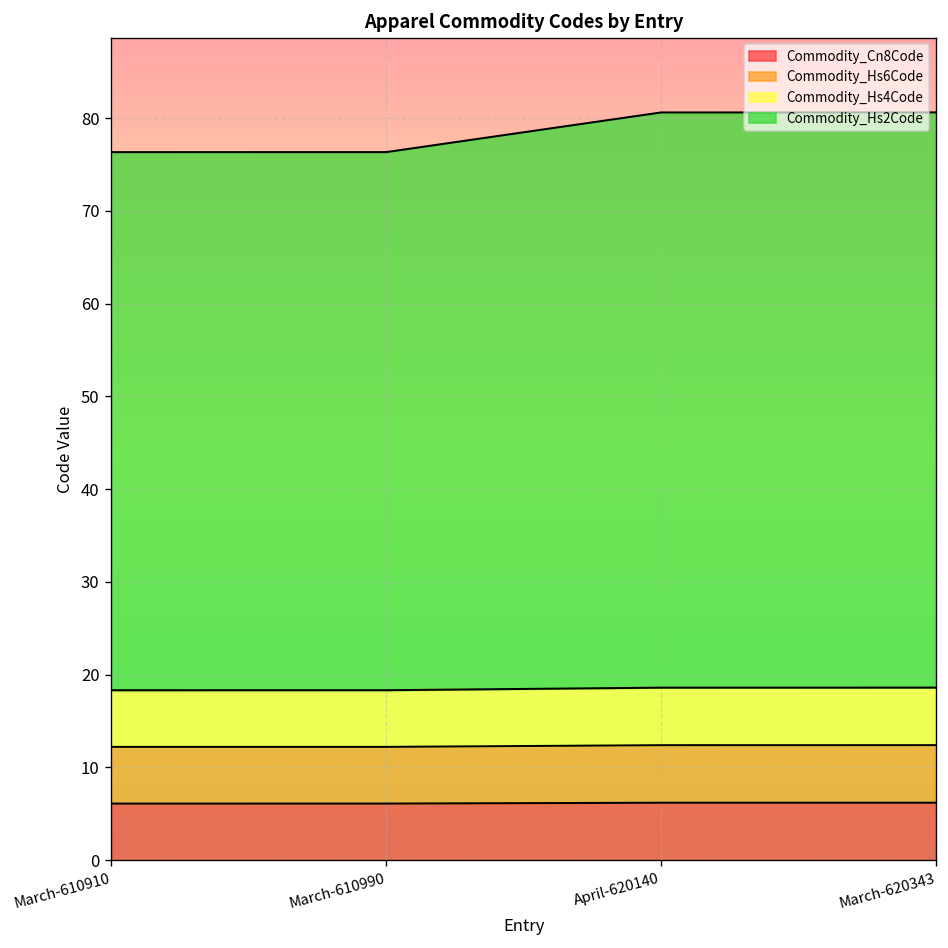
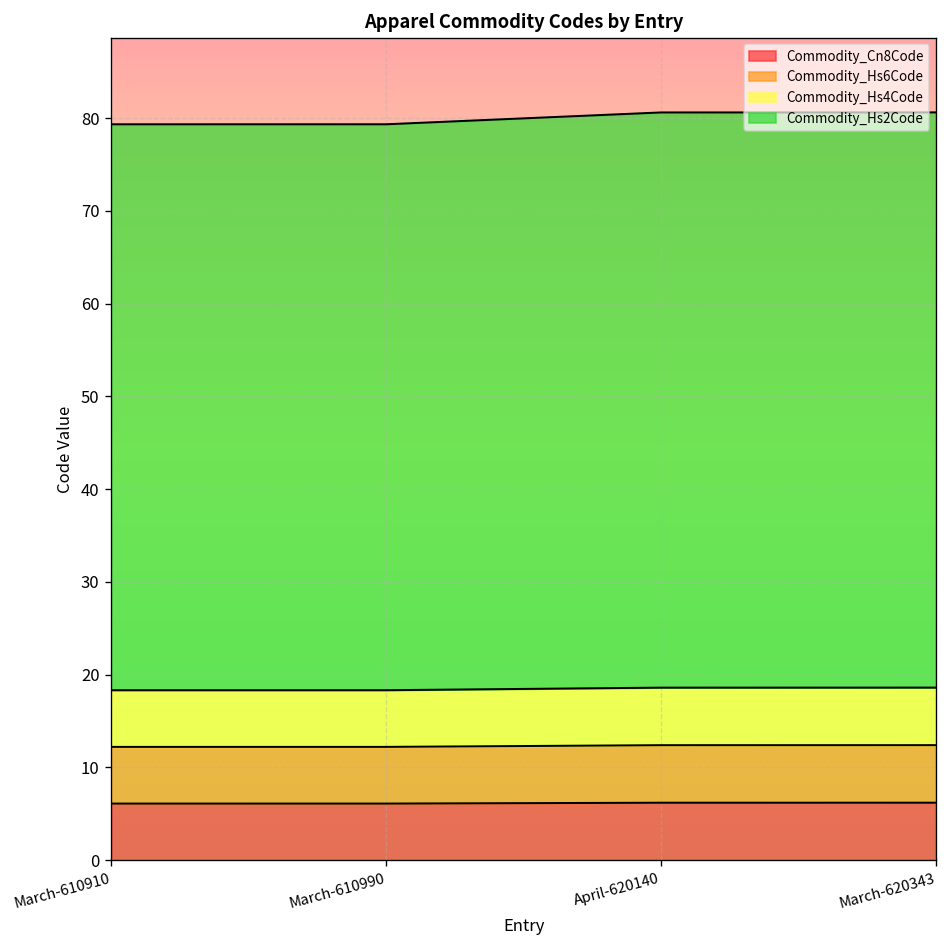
  {
    "Commodity_Cn8Code": {
      "March-610910": 6,
      "March-610990": 6,
      "April-620140": 6,
      "March-620343": 6
    },
    "Commodity_Hs6Code": {
      "March-610910": 6,
      "March-610990": 6,
      "April-620140": 6,
      "March-620343": 6
    },
    "Commodity_Hs4Code": {
      "March-610910": 6,
      "March-610990": 6,
      "April-620140": 6,
      "March-620343": 6
    },
    "Commodity_Hs2Code": {
-     "March-610910": 58,
-     "March-610990": 58,
+     "March-610910": 61,
+     "March-610990": 61,
      "April-620140": 62,
      "March-620343": 62
    }
  }
